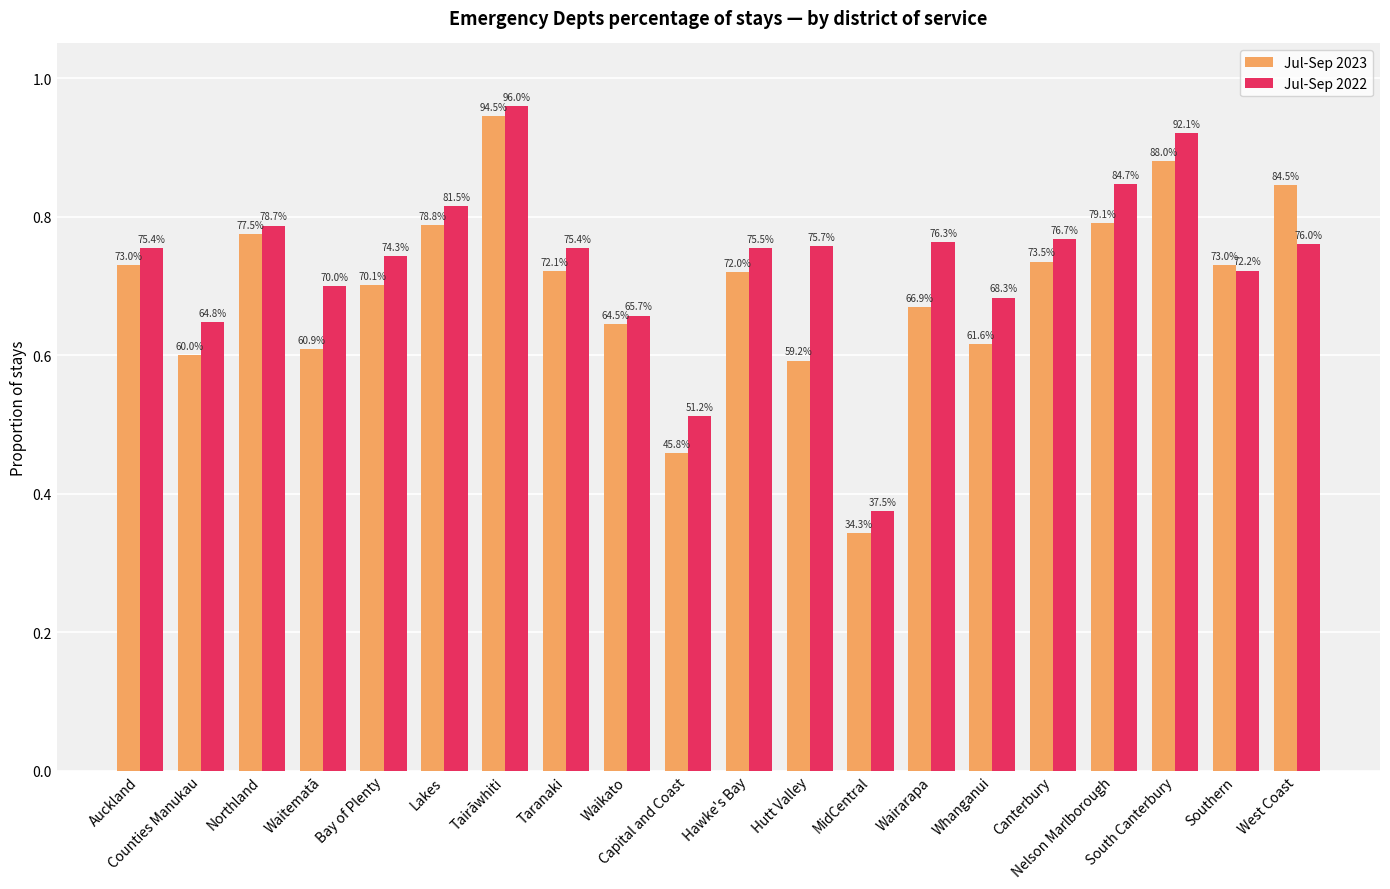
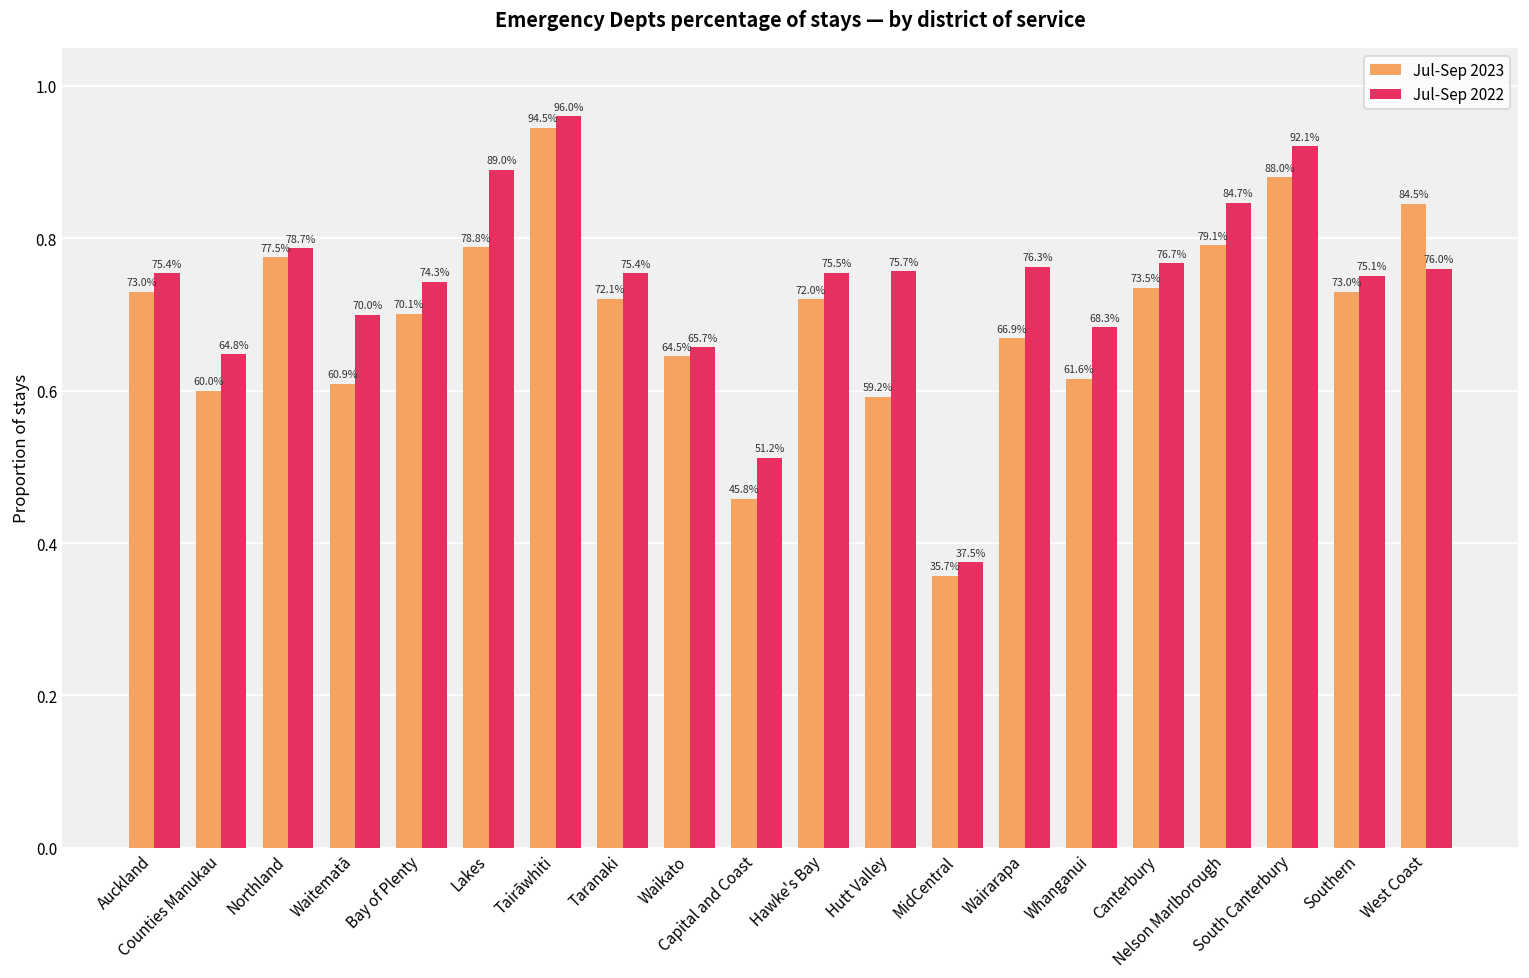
  {
    "Jul-Sep 2023": {
      "Auckland": "73.0%",
      "Counties Manukau": "60.0%",
      "Northland": "77.5%",
      "Waitematā": "60.9%",
      "Bay of Plenty": "70.1%",
      "Lakes": "78.8%",
      "Tairāwhiti": "94.5%",
      "Taranaki": "72.1%",
      "Waikato": "64.5%",
      "Capital and Coast": "45.8%",
      "Hawke's Bay": "72.0%",
      "Hutt Valley": "59.2%",
-     "MidCentral": "34.3%",
+     "MidCentral": "35.7%",
      "Wairarapa": "66.9%",
      "Whanganui": "61.6%",
      "Canterbury": "73.5%",
      "Nelson Marlborough": "79.1%",
      "South Canterbury": "88.0%",
      "Southern": "73.0%",
      "West Coast": "84.5%"
    },
    "Jul-Sep 2022": {
      "Auckland": "75.4%",
      "Counties Manukau": "64.8%",
      "Northland": "78.7%",
      "Waitematā": "70.0%",
      "Bay of Plenty": "74.3%",
-     "Lakes": "81.5%",
+     "Lakes": "89.0%",
      "Tairāwhiti": "96.0%",
      "Taranaki": "75.4%",
      "Waikato": "65.7%",
      "Capital and Coast": "51.2%",
      "Hawke's Bay": "75.5%",
      "Hutt Valley": "75.7%",
      "MidCentral": "37.5%",
      "Wairarapa": "76.3%",
      "Whanganui": "68.3%",
      "Canterbury": "76.7%",
      "Nelson Marlborough": "84.7%",
      "South Canterbury": "92.1%",
-     "Southern": "72.2%",
+     "Southern": "75.1%",
      "West Coast": "76.0%"
    }
  }
